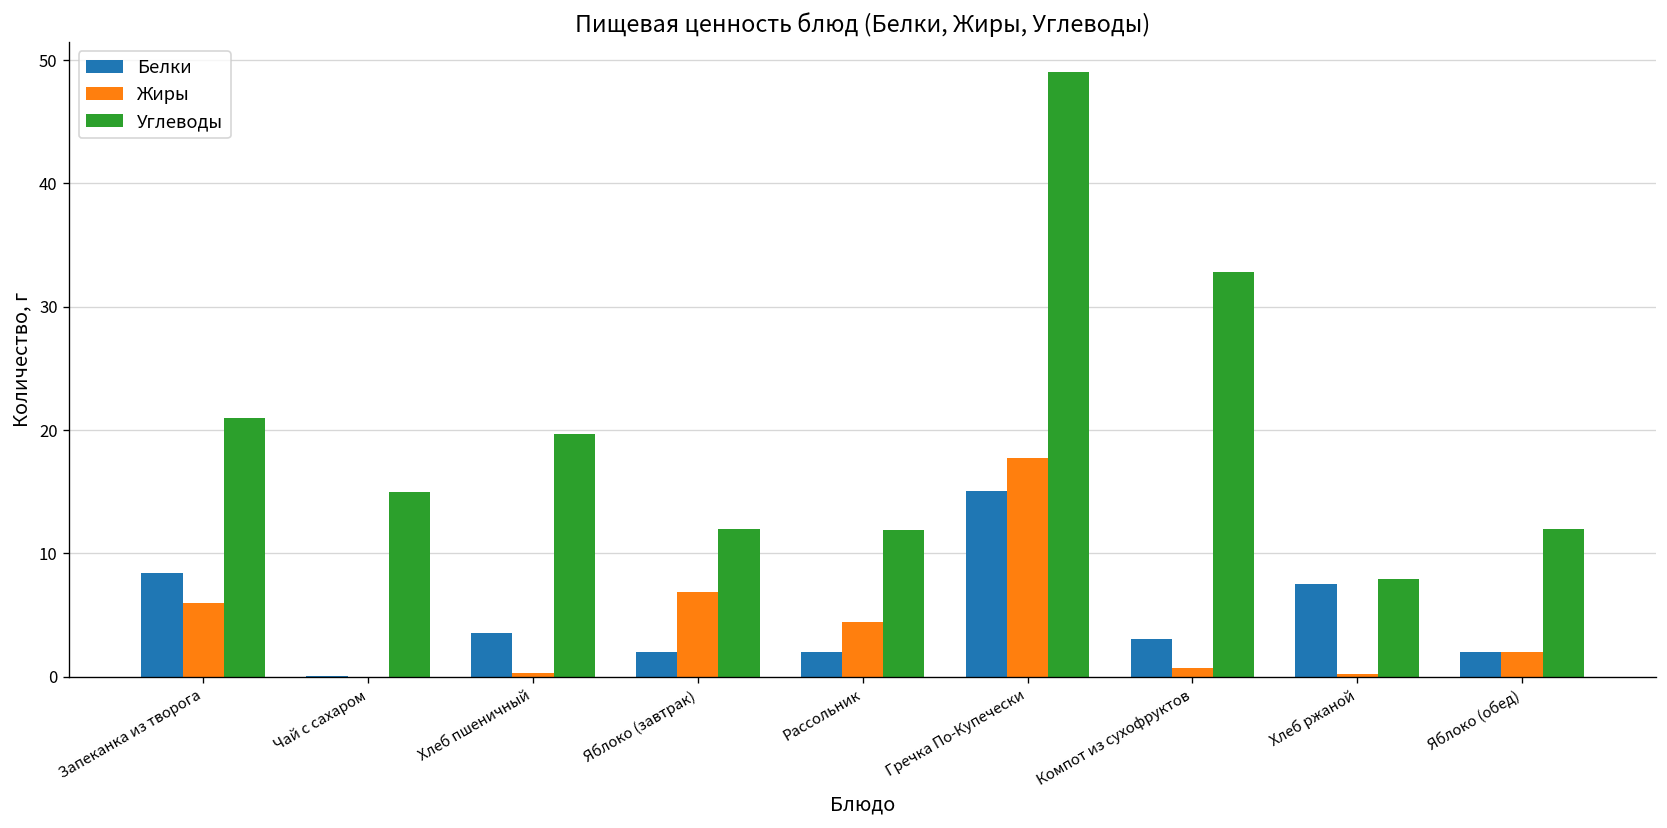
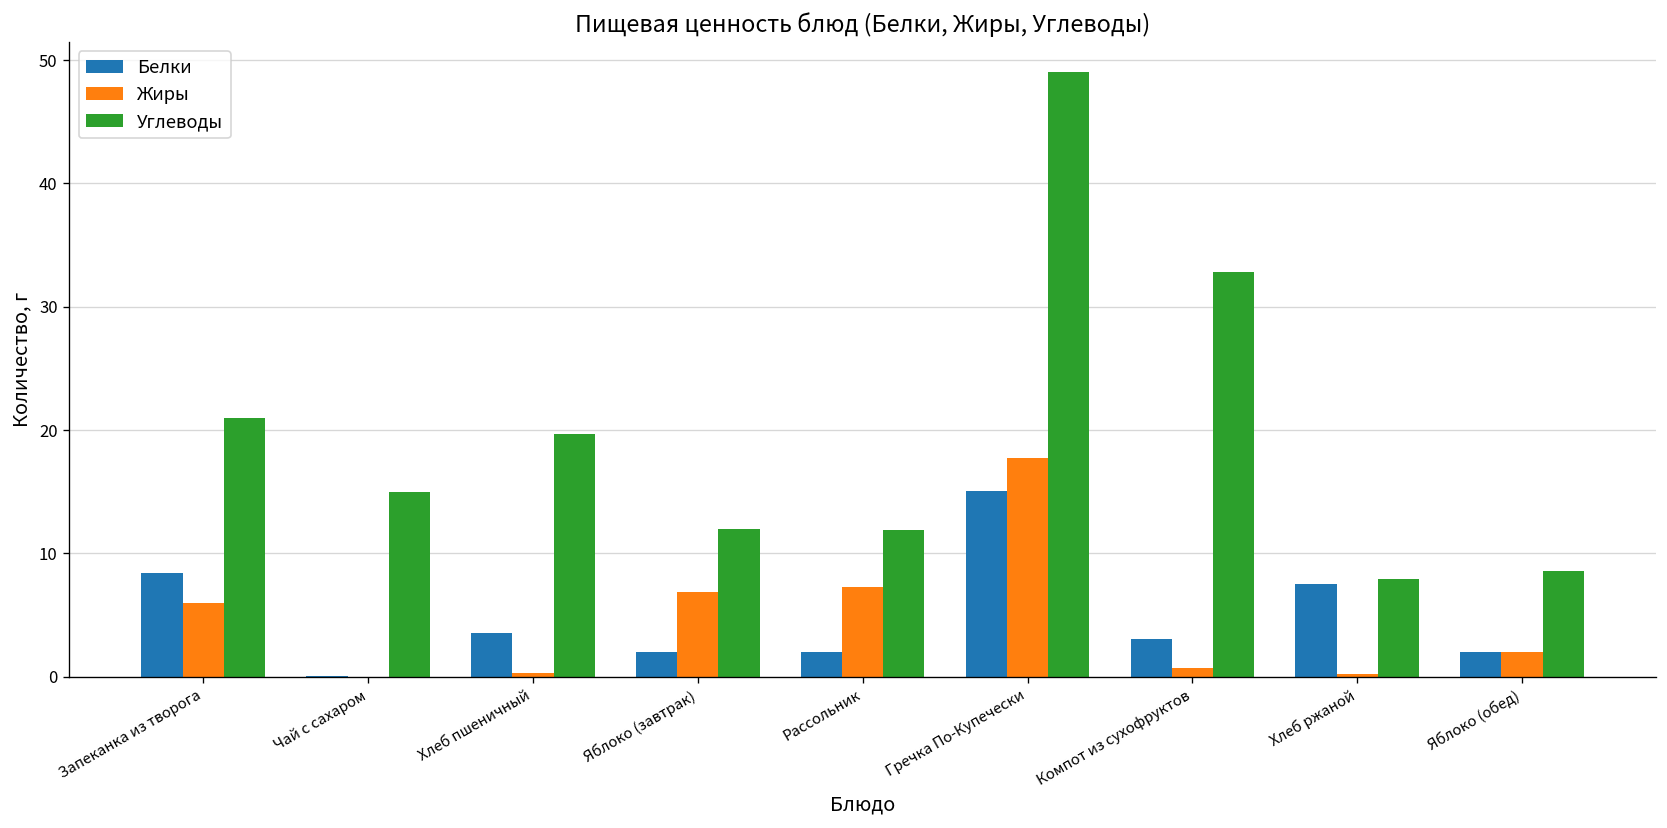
  {
    "Белки": {
      "Запеканка из творога": 8.5,
      "Хлеб пшеничный": 3.5,
      "Яблоко (завтрак)": 2.0,
      "Рассольник": 2.0,
      "Гречка По-Купечески": 15.1,
      "Компот из сухофруктов": 3.0,
      "Хлеб ржаной": 7.5,
      "Яблоко (обед)": 2.0
    },
    "Жиры": {
      "Запеканка из творога": 6.0,
      "Хлеб пшеничный": 0.3,
      "Яблоко (завтрак)": 6.9,
-     "Рассольник": 4.4,
+     "Рассольник": 7.3,
      "Гречка По-Купечески": 17.7,
      "Компот из сухофруктов": 0.8,
      "Яблоко (обед)": 2.0
    },
    "Углеводы": {
      "Запеканка из творога": 21.0,
      "Чай с сахаром": 15.0,
      "Хлеб пшеничный": 19.7,
      "Яблоко (завтрак)": 12.0,
      "Рассольник": 11.9,
      "Гречка По-Купечески": 49.0,
      "Компот из сухофруктов": 32.8,
      "Хлеб ржаной": 7.9,
-     "Яблоко (обед)": 12.0
+     "Яблоко (обед)": 8.6
    }
  }
